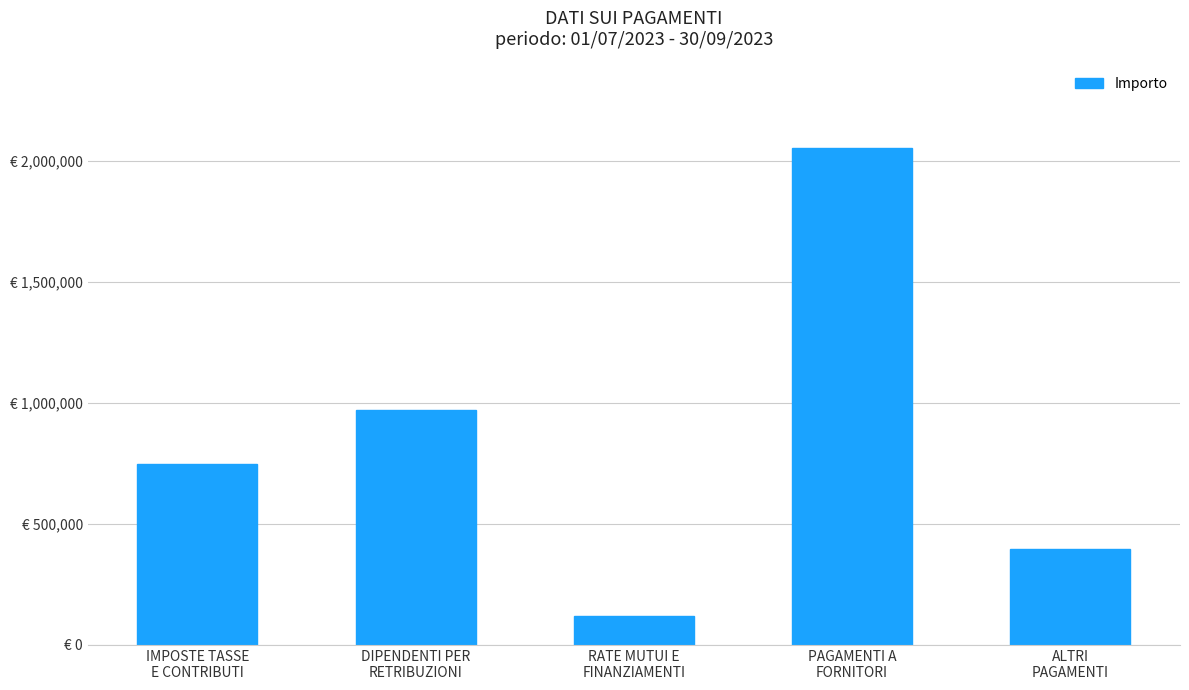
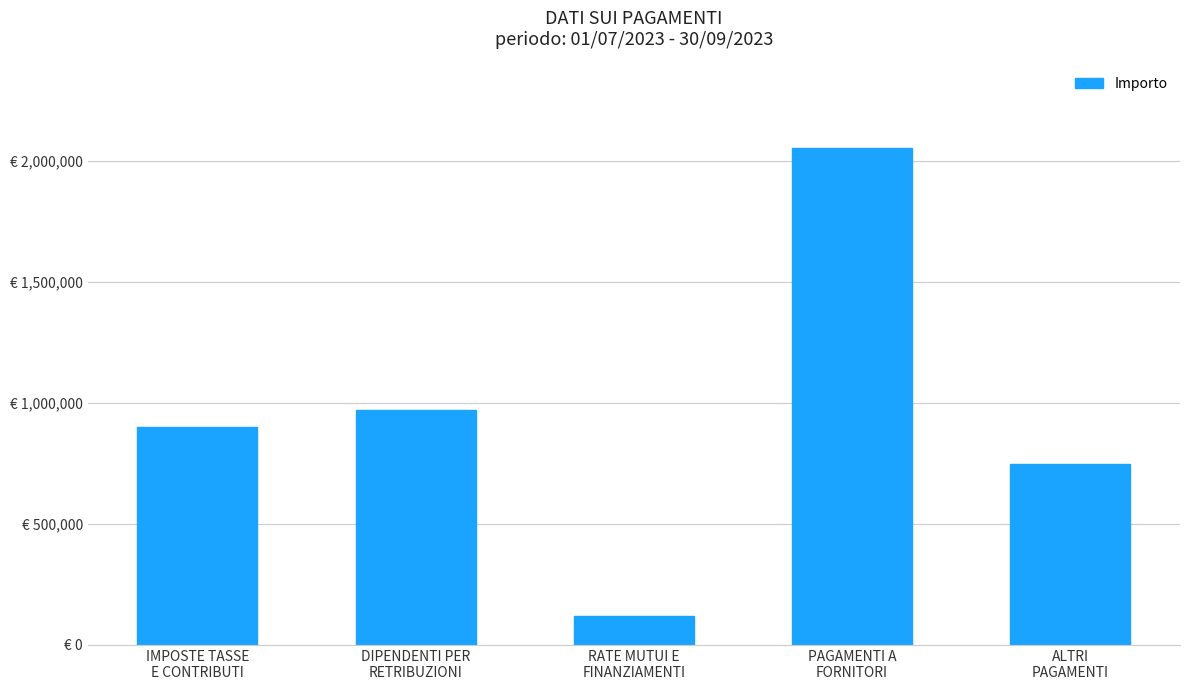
  {
-   "IMPOSTE TASSE E CONTRIBUTI": "€ 750,000",
+   "IMPOSTE TASSE E CONTRIBUTI": "€ 900,000",
    "DIPENDENTI PER RETRIBUZIONI": "€ 970,000",
    "RATE MUTUI E FINANZIAMENTI": "€ 120,000",
    "PAGAMENTI A FORNITORI": "€ 2,050,000",
-   "ALTRI PAGAMENTI": "€ 400,000"
+   "ALTRI PAGAMENTI": "€ 750,000"
  }
